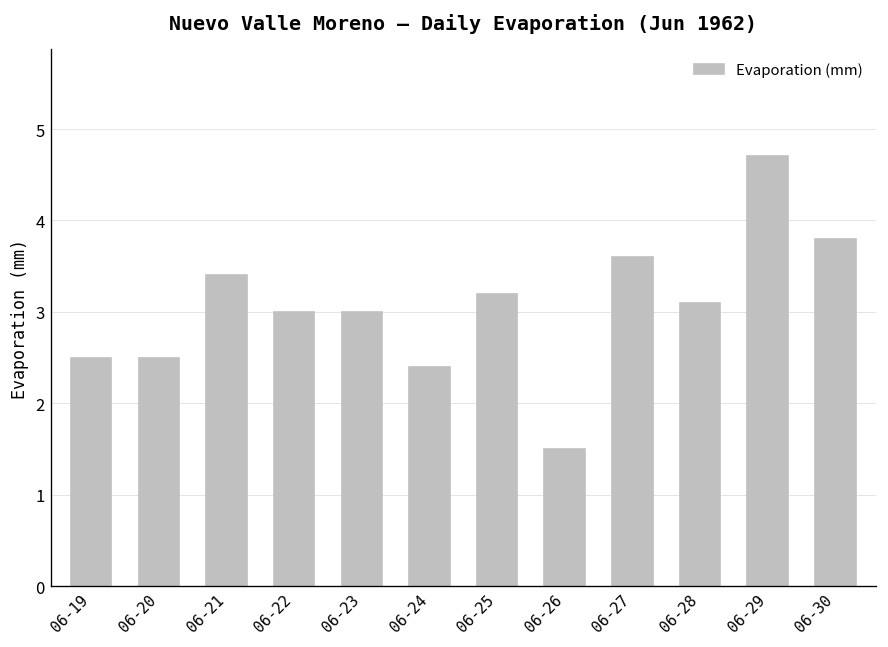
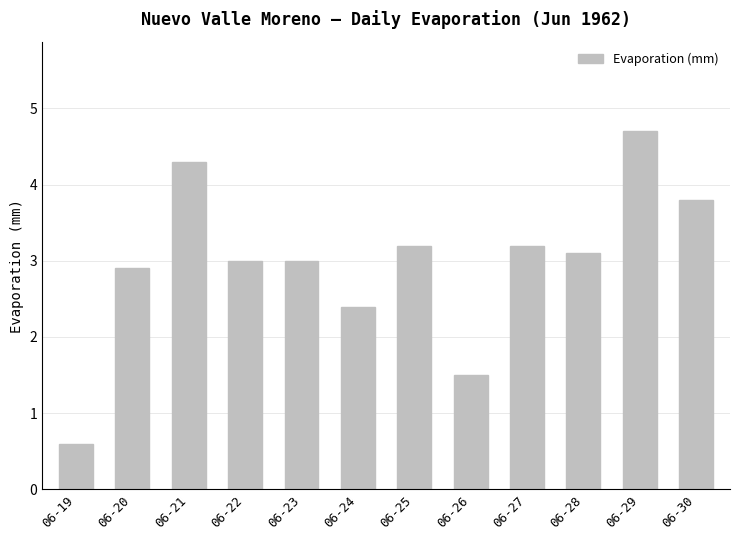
  {
-   "06-19": 2.5,
-   "06-20": 2.5,
-   "06-21": 3.4,
+   "06-19": 0.6,
+   "06-20": 2.9,
+   "06-21": 4.3,
    "06-22": 3.0,
    "06-23": 3.0,
    "06-24": 2.4,
    "06-25": 3.2,
    "06-26": 1.5,
-   "06-27": 3.6,
+   "06-27": 3.2,
    "06-28": 3.1,
    "06-29": 4.7,
    "06-30": 3.8
  }
